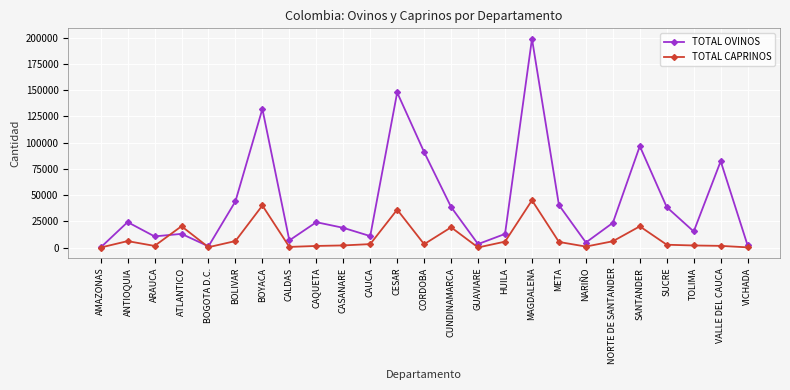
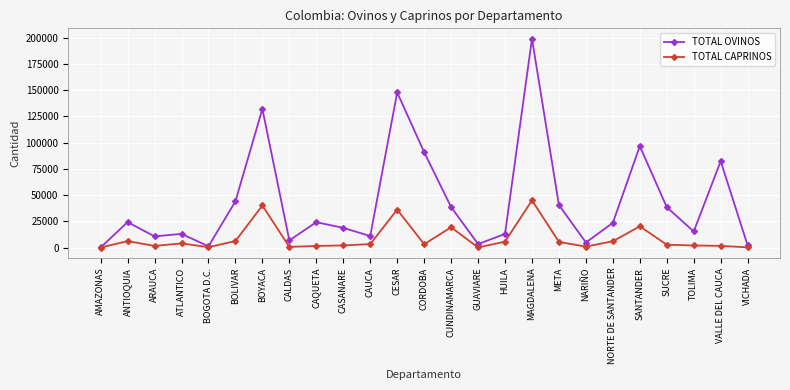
  {
    "TOTAL OVINOS": {
      "ANTIOQUIA": 24000,
      "ARAUCA": 11000,
      "ATLANTICO": 13000,
      "BOLIVAR": 44000,
      "BOYACA": 132000,
      "CALDAS": 7000,
      "CAQUETA": 24000,
      "CASANARE": 19000,
      "CAUCA": 11000,
      "CESAR": 148000,
      "CORDOBA": 91000,
      "CUNDINAMARCA": 39000,
      "GUAVIARE": 3000,
      "HUILA": 13000,
      "MAGDALENA": 199000,
      "META": 40000,
      "NARIÑO": 5000,
      "NORTE DE SANTANDER": 24000,
      "SANTANDER": 97000,
      "SUCRE": 38000,
      "TOLIMA": 15000,
      "VALLE DEL CAUCA": 82000
    },
    "TOTAL CAPRINOS": {
      "ANTIOQUIA": 6000,
      "ARAUCA": 2000,
-     "ATLANTICO": 20000,
+     "ATLANTICO": 4000,
      "BOLIVAR": 6000,
      "BOYACA": 40000,
      "CALDAS": 1000,
      "CAQUETA": 2000,
      "CASANARE": 2000,
      "CAUCA": 3000,
      "CESAR": 36000,
      "CORDOBA": 3000,
      "CUNDINAMARCA": 19000,
      "GUAVIARE": 0,
      "HUILA": 6000,
      "MAGDALENA": 45000,
      "META": 5000,
      "NARIÑO": 1000,
      "NORTE DE SANTANDER": 6000,
      "SANTANDER": 20000,
      "SUCRE": 3000,
      "TOLIMA": 2000,
      "VALLE DEL CAUCA": 2000
    }
  }
